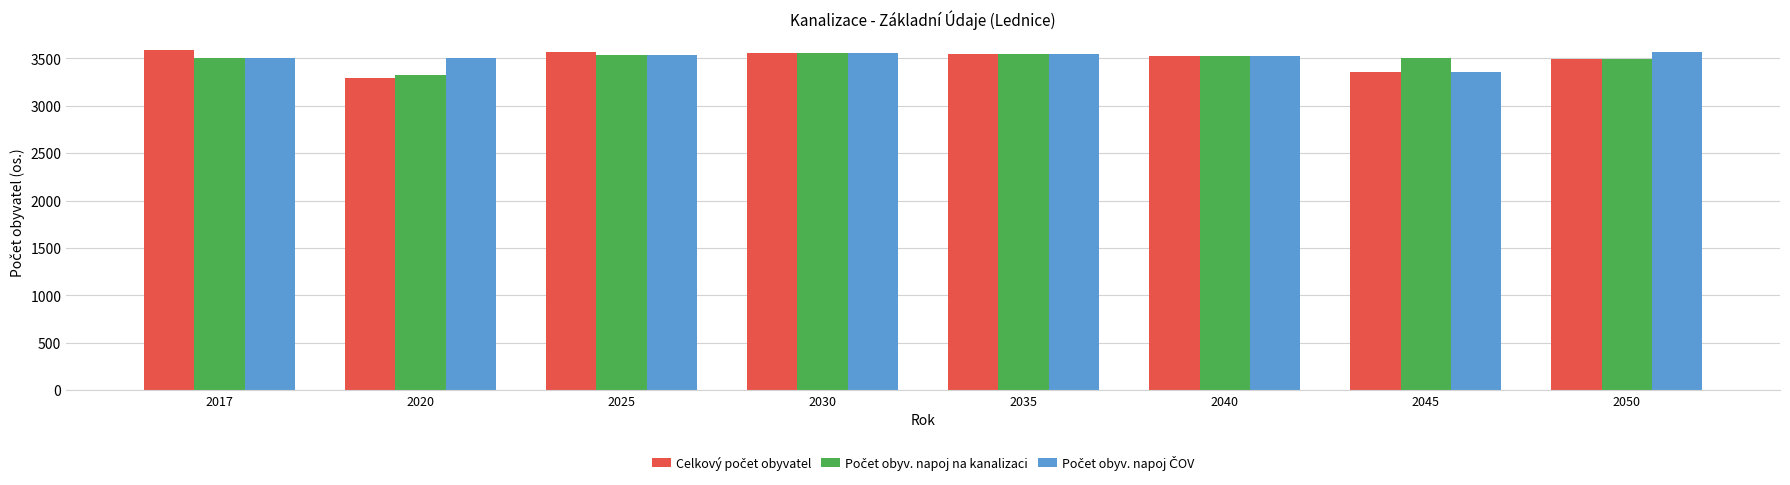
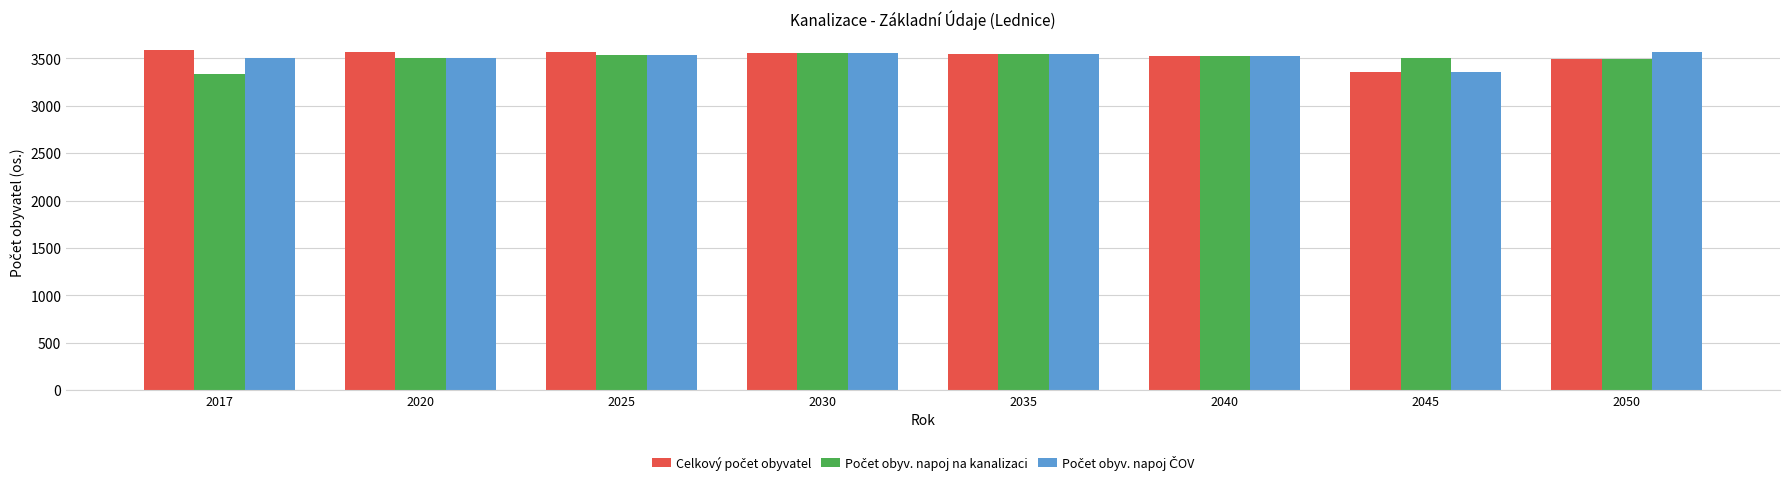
  {
    "Celkový počet obyvatel": {
      "2017": 3600,
-     "2020": 3300,
+     "2020": 3600,
      "2025": 3600,
      "2030": 3600,
      "2035": 3500,
      "2040": 3500,
      "2045": 3400,
      "2050": 3500
    },
    "Počet obyv. napoj na kanalizaci": {
-     "2017": 3500,
-     "2020": 3300,
+     "2017": 3300,
+     "2020": 3500,
      "2025": 3500,
      "2030": 3600,
      "2035": 3500,
      "2040": 3500,
      "2045": 3500,
      "2050": 3500
    },
    "Počet obyv. napoj ČOV": {
      "2017": 3500,
      "2020": 3500,
      "2025": 3500,
      "2030": 3600,
      "2035": 3500,
      "2040": 3500,
      "2045": 3400,
      "2050": 3600
    }
  }
